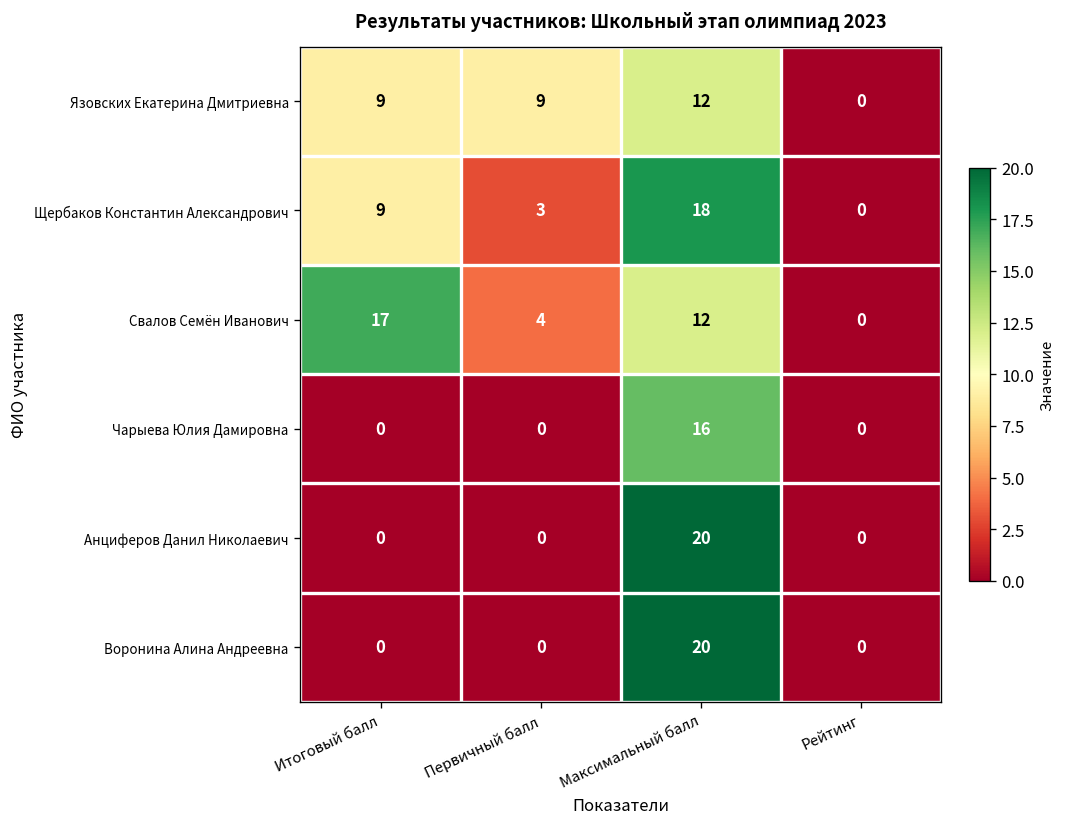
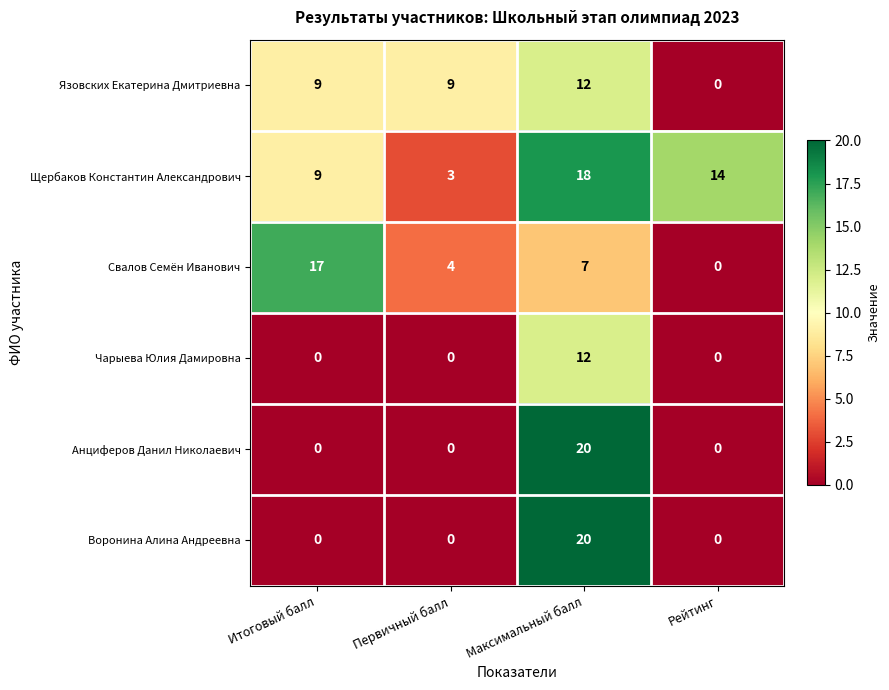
  {
    "Язовских Екатерина Дмитриевна": {
      "Итоговый балл": 9,
      "Первичный балл": 9,
      "Максимальный балл": 12,
      "Рейтинг": 0
    },
    "Щербаков Константин Александрович": {
      "Итоговый балл": 9,
      "Первичный балл": 3,
      "Максимальный балл": 18,
-     "Рейтинг": 0
+     "Рейтинг": 14
    },
    "Свалов Семён Иванович": {
      "Итоговый балл": 17,
      "Первичный балл": 4,
-     "Максимальный балл": 12,
+     "Максимальный балл": 7,
      "Рейтинг": 0
    },
    "Чарыева Юлия Дамировна": {
      "Итоговый балл": 0,
      "Первичный балл": 0,
-     "Максимальный балл": 16,
+     "Максимальный балл": 12,
      "Рейтинг": 0
    },
    "Анциферов Данил Николаевич": {
      "Итоговый балл": 0,
      "Первичный балл": 0,
      "Максимальный балл": 20,
      "Рейтинг": 0
    },
    "Воронина Алина Андреевна": {
      "Итоговый балл": 0,
      "Первичный балл": 0,
      "Максимальный балл": 20,
      "Рейтинг": 0
    }
  }
